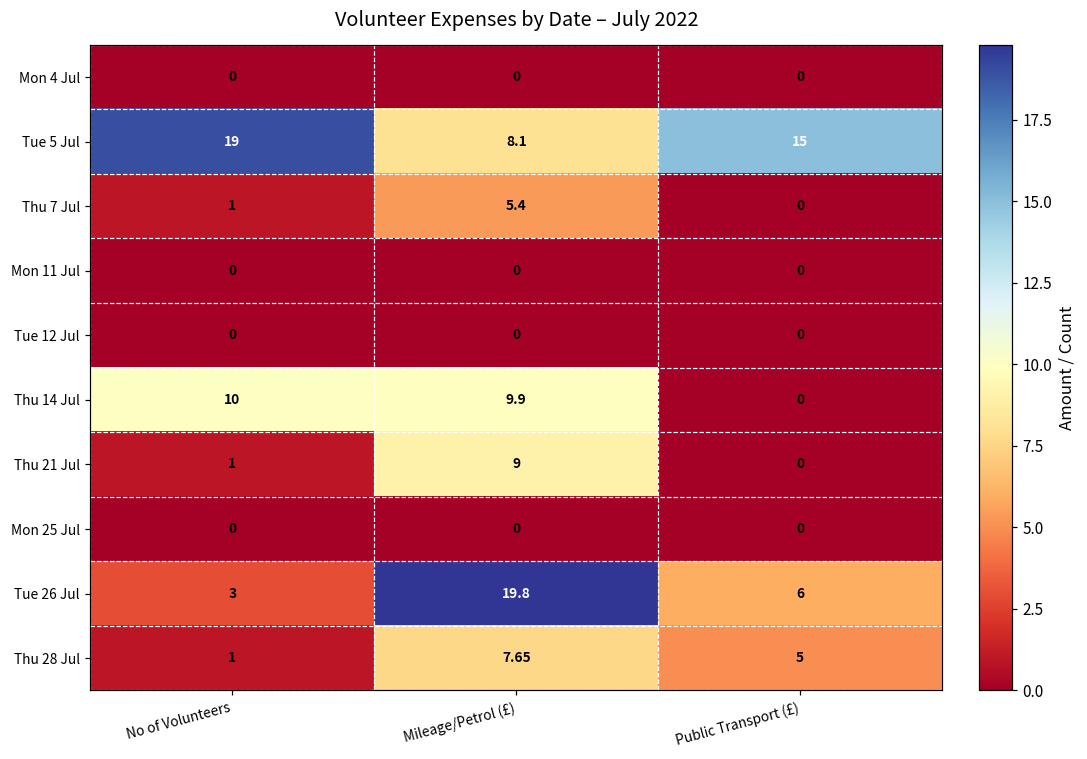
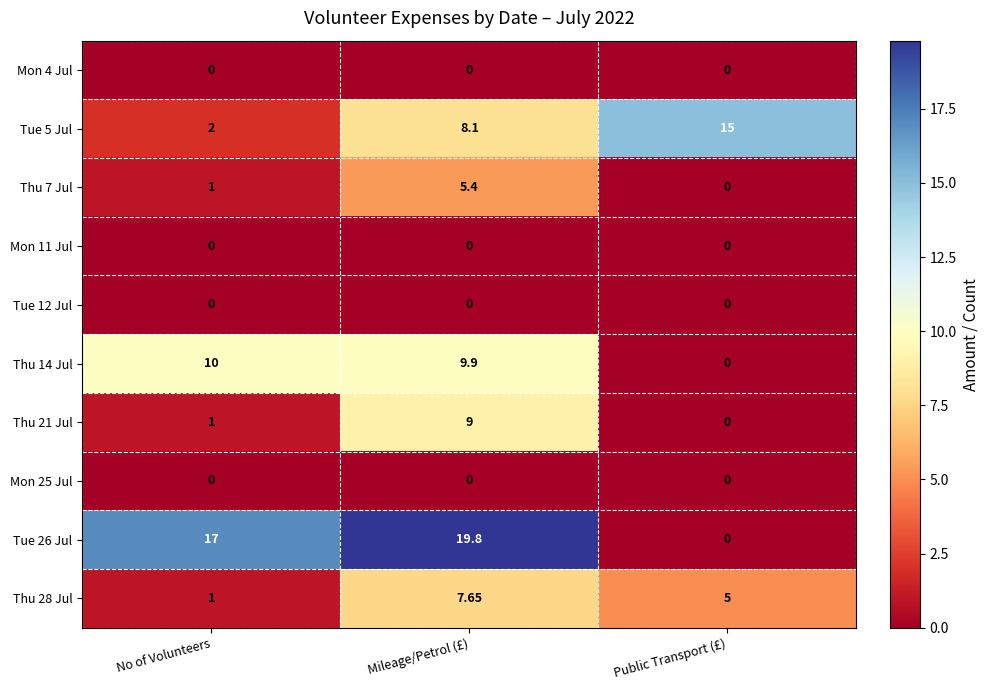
  {
    "Mon 4 Jul": {
      "No of Volunteers": 0,
      "Mileage/Petrol (£)": 0,
      "Public Transport (£)": 0
    },
    "Tue 5 Jul": {
-     "No of Volunteers": 19,
+     "No of Volunteers": 2,
      "Mileage/Petrol (£)": 8.1,
      "Public Transport (£)": 15
    },
    "Thu 7 Jul": {
      "No of Volunteers": 1,
      "Mileage/Petrol (£)": 5.4,
      "Public Transport (£)": 0
    },
    "Mon 11 Jul": {
      "No of Volunteers": 0,
      "Mileage/Petrol (£)": 0,
      "Public Transport (£)": 0
    },
    "Tue 12 Jul": {
      "No of Volunteers": 0,
      "Mileage/Petrol (£)": 0,
      "Public Transport (£)": 0
    },
    "Thu 14 Jul": {
      "No of Volunteers": 10,
      "Mileage/Petrol (£)": 9.9,
      "Public Transport (£)": 0
    },
    "Thu 21 Jul": {
      "No of Volunteers": 1,
      "Mileage/Petrol (£)": 9,
      "Public Transport (£)": 0
    },
    "Mon 25 Jul": {
      "No of Volunteers": 0,
      "Mileage/Petrol (£)": 0,
      "Public Transport (£)": 0
    },
    "Tue 26 Jul": {
-     "No of Volunteers": 3,
+     "No of Volunteers": 17,
      "Mileage/Petrol (£)": 19.8,
-     "Public Transport (£)": 6
+     "Public Transport (£)": 0
    },
    "Thu 28 Jul": {
      "No of Volunteers": 1,
      "Mileage/Petrol (£)": 7.65,
      "Public Transport (£)": 5
    }
  }
